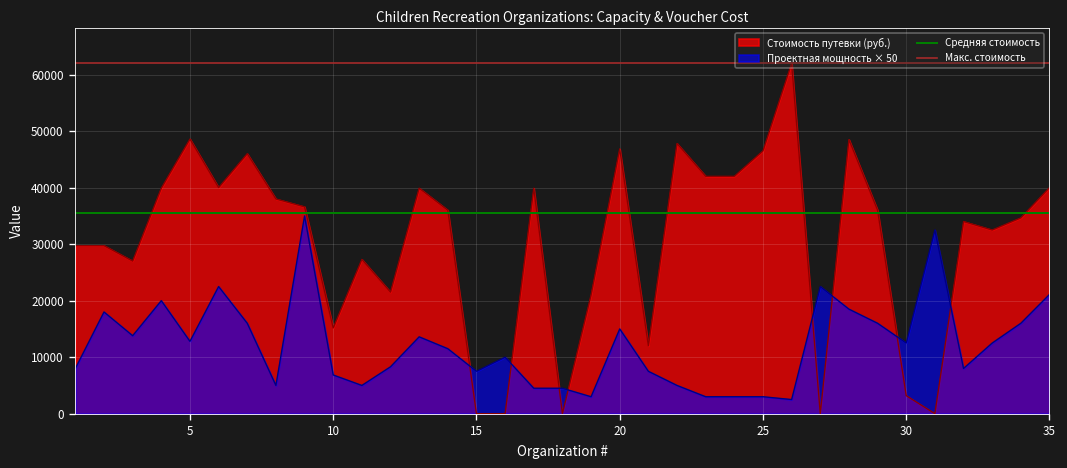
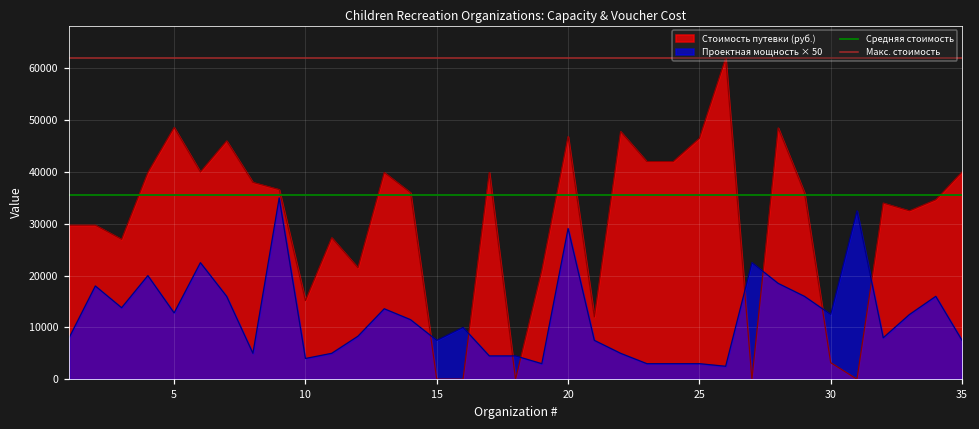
  {
    "Стоимость путевки (руб.)": {
      "5": 49000,
      "10": 15000,
      "15": 0,
      "20": 47000,
      "25": 47000,
      "30": 3000,
      "35": 40000
    },
    "Проектная мощность × 50": {
      "5": 13000,
-     "10": 7000,
+     "10": 4000,
      "15": 8000,
-     "20": 15000,
+     "20": 29000,
      "25": 3000,
      "30": 13000,
-     "35": 21000
+     "35": 8000
    }
  }
